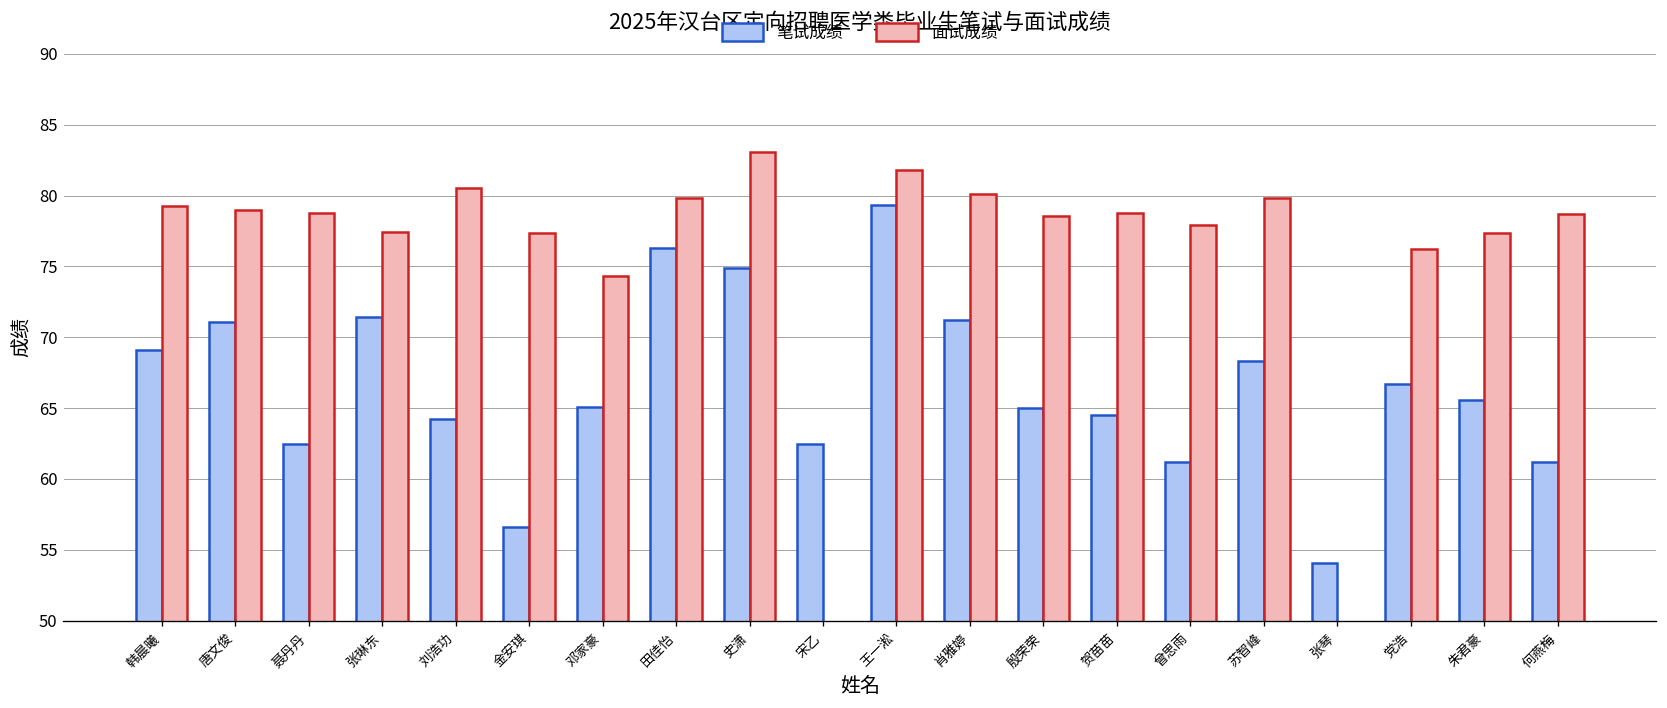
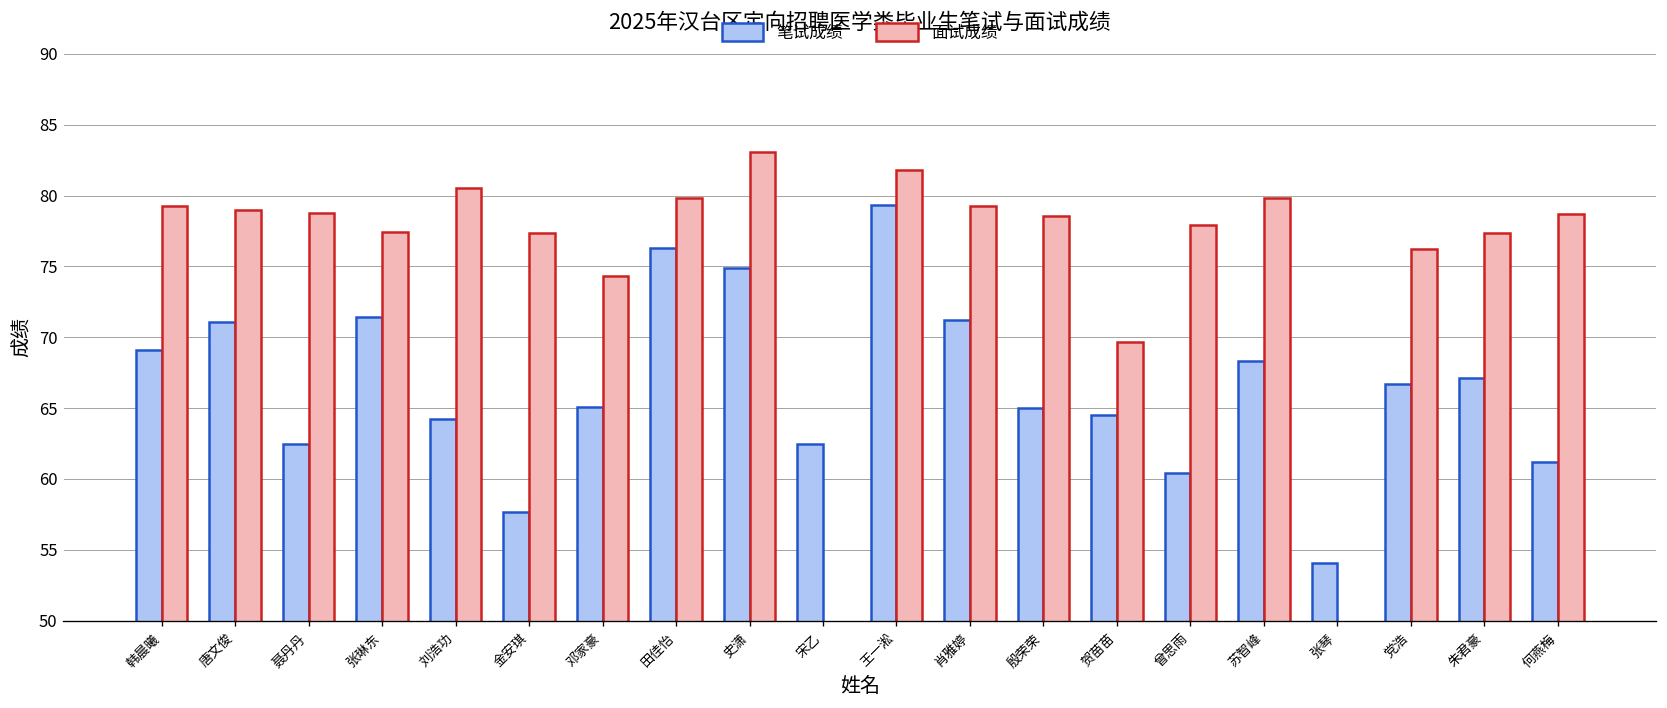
  {
    "笔试成绩": {
      "韩晨曦": 69.1,
      "唐文俊": 71.1,
      "聂丹丹": 62.5,
      "张琳东": 71.4,
      "刘浩功": 64.2,
-     "金安琪": 56.6,
+     "金安琪": 57.7,
      "邓家豪": 65.1,
      "田佳怡": 76.3,
      "史潇": 74.9,
      "宋乙": 62.5,
      "王一淞": 79.3,
      "肖雅婷": 71.2,
      "殷荣荣": 65.0,
      "贺苗苗": 64.5,
-     "曾思雨": 61.2,
+     "曾思雨": 60.4,
      "苏智峰": 68.3,
      "张琴": 54.1,
      "党浩": 66.7,
-     "朱君豪": 65.6,
+     "朱君豪": 67.1,
      "何燕梅": 61.2
    },
    "面试成绩": {
      "韩晨曦": 79.3,
      "唐文俊": 79.0,
      "聂丹丹": 78.8,
      "张琳东": 77.4,
      "刘浩功": 80.5,
      "金安琪": 77.4,
      "邓家豪": 74.4,
      "田佳怡": 79.8,
      "史潇": 83.0,
      "王一淞": 81.8,
-     "肖雅婷": 80.1,
+     "肖雅婷": 79.2,
      "殷荣荣": 78.6,
-     "贺苗苗": 78.8,
+     "贺苗苗": 69.7,
      "曾思雨": 77.9,
      "苏智峰": 79.8,
      "党浩": 76.2,
      "朱君豪": 77.3,
      "何燕梅": 78.7
    }
  }
